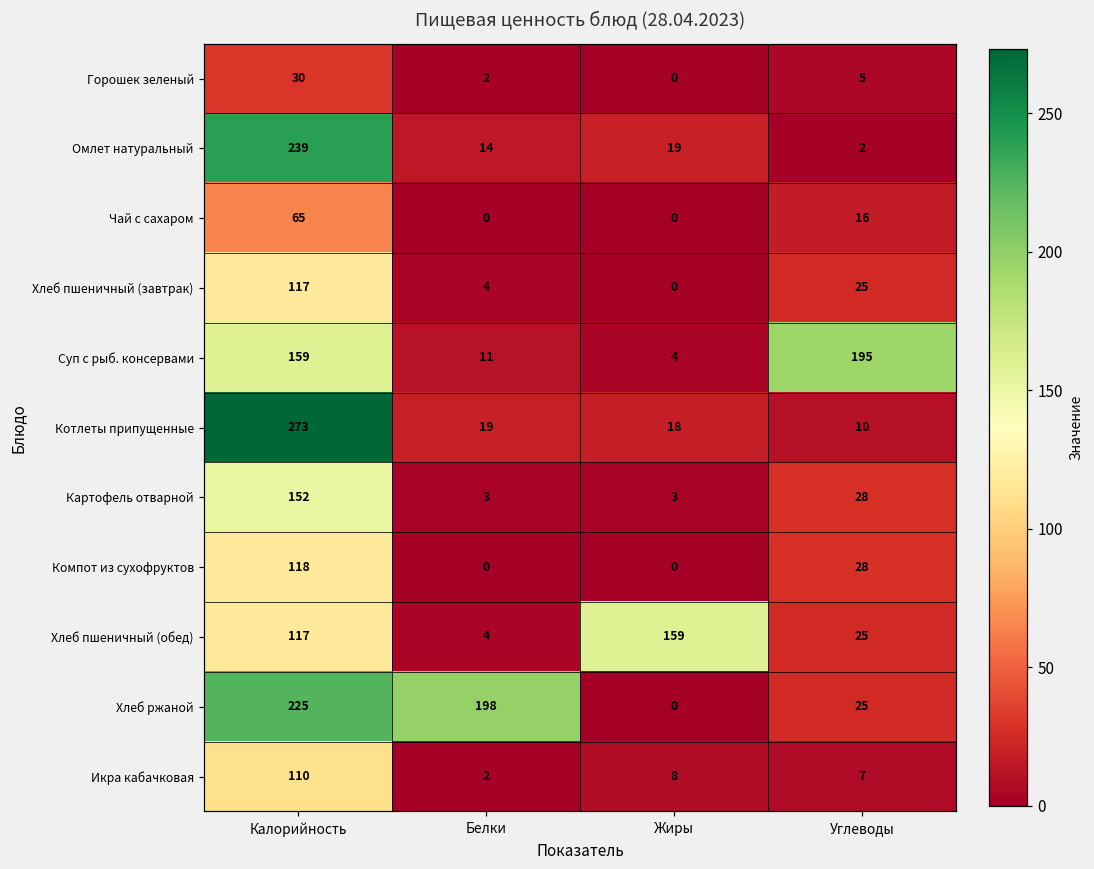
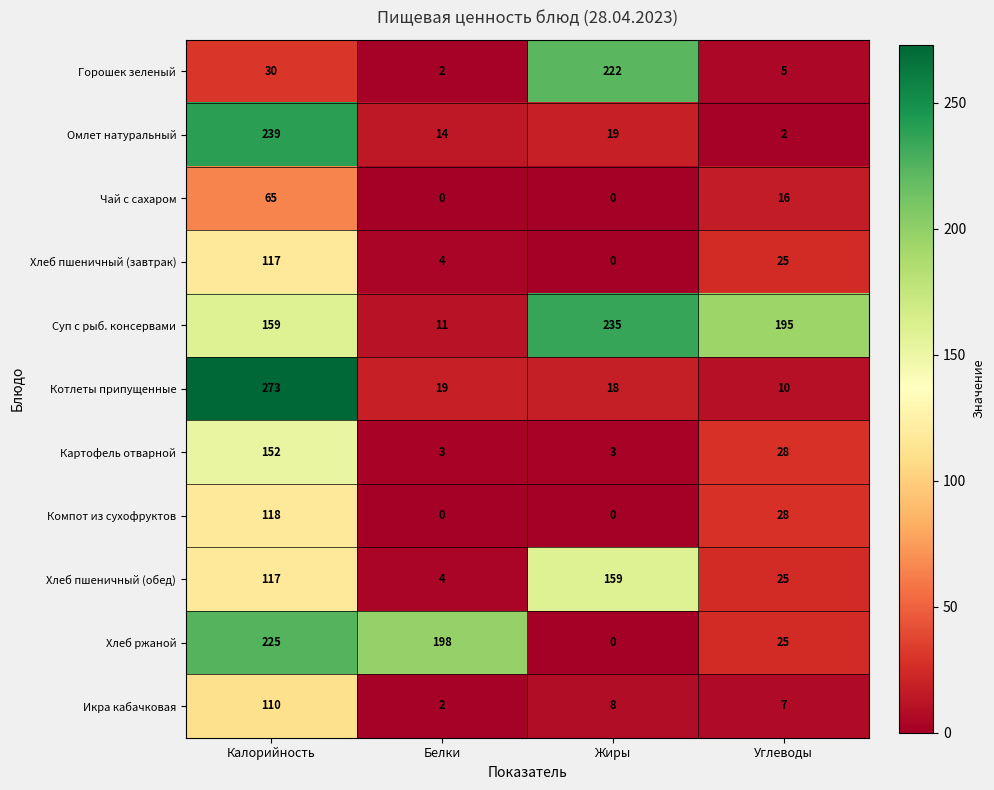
  {
    "Горошек зеленый": {
      "Калорийность": 30,
      "Белки": 2,
-     "Жиры": 0,
+     "Жиры": 222,
      "Углеводы": 5
    },
    "Омлет натуральный": {
      "Калорийность": 239,
      "Белки": 14,
      "Жиры": 19,
      "Углеводы": 2
    },
    "Чай с сахаром": {
      "Калорийность": 65,
      "Белки": 0,
      "Жиры": 0,
      "Углеводы": 16
    },
    "Хлеб пшеничный (завтрак)": {
      "Калорийность": 117,
      "Белки": 4,
      "Жиры": 0,
      "Углеводы": 25
    },
    "Суп с рыб. консервами": {
      "Калорийность": 159,
      "Белки": 11,
-     "Жиры": 4,
+     "Жиры": 235,
      "Углеводы": 195
    },
    "Котлеты припущенные": {
      "Калорийность": 273,
      "Белки": 19,
      "Жиры": 18,
      "Углеводы": 10
    },
    "Картофель отварной": {
      "Калорийность": 152,
      "Белки": 3,
      "Жиры": 3,
      "Углеводы": 28
    },
    "Компот из сухофруктов": {
      "Калорийность": 118,
      "Белки": 0,
      "Жиры": 0,
      "Углеводы": 28
    },
    "Хлеб пшеничный (обед)": {
      "Калорийность": 117,
      "Белки": 4,
      "Жиры": 159,
      "Углеводы": 25
    },
    "Хлеб ржаной": {
      "Калорийность": 225,
      "Белки": 198,
      "Жиры": 0,
      "Углеводы": 25
    },
    "Икра кабачковая": {
      "Калорийность": 110,
      "Белки": 2,
      "Жиры": 8,
      "Углеводы": 7
    }
  }
